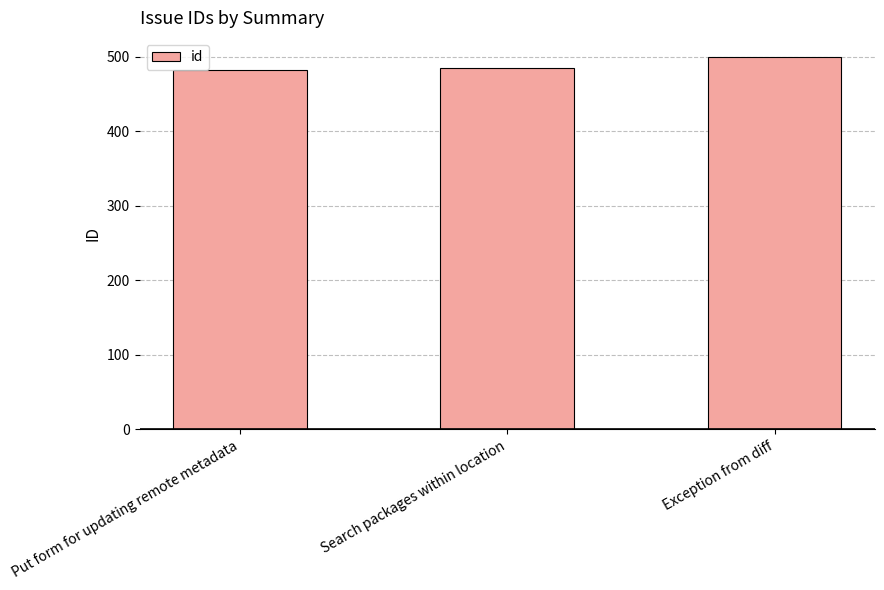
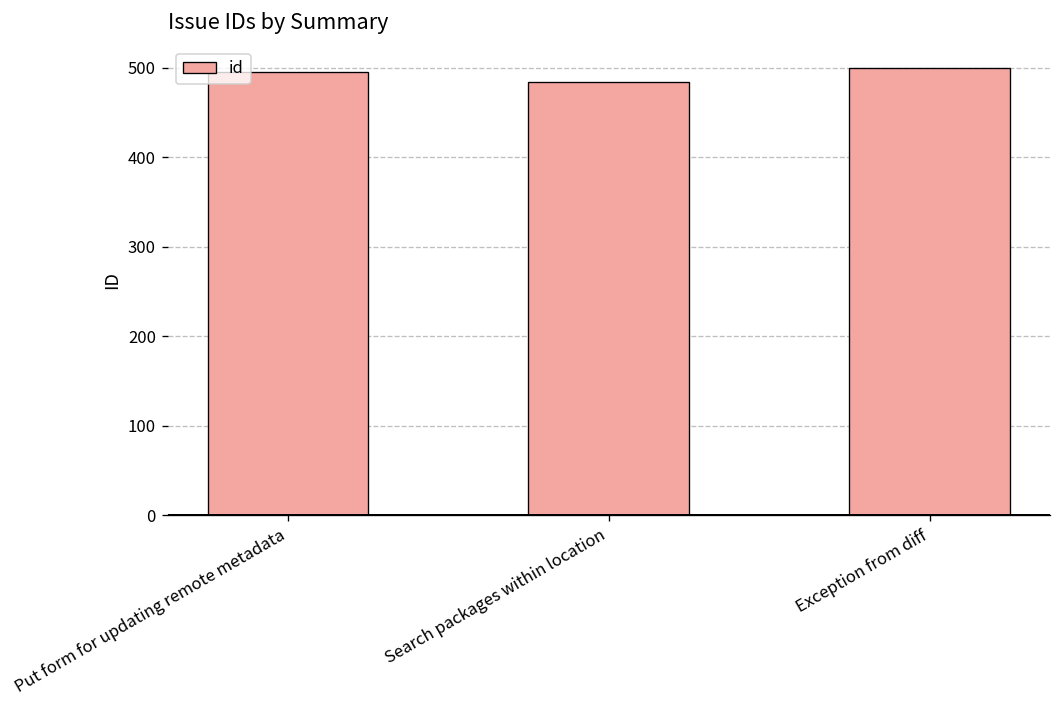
  {
-   "Put form for updating remote metadata": 480,
+   "Put form for updating remote metadata": 500,
    "Search packages within location": 480,
    "Exception from diff": 500
  }
